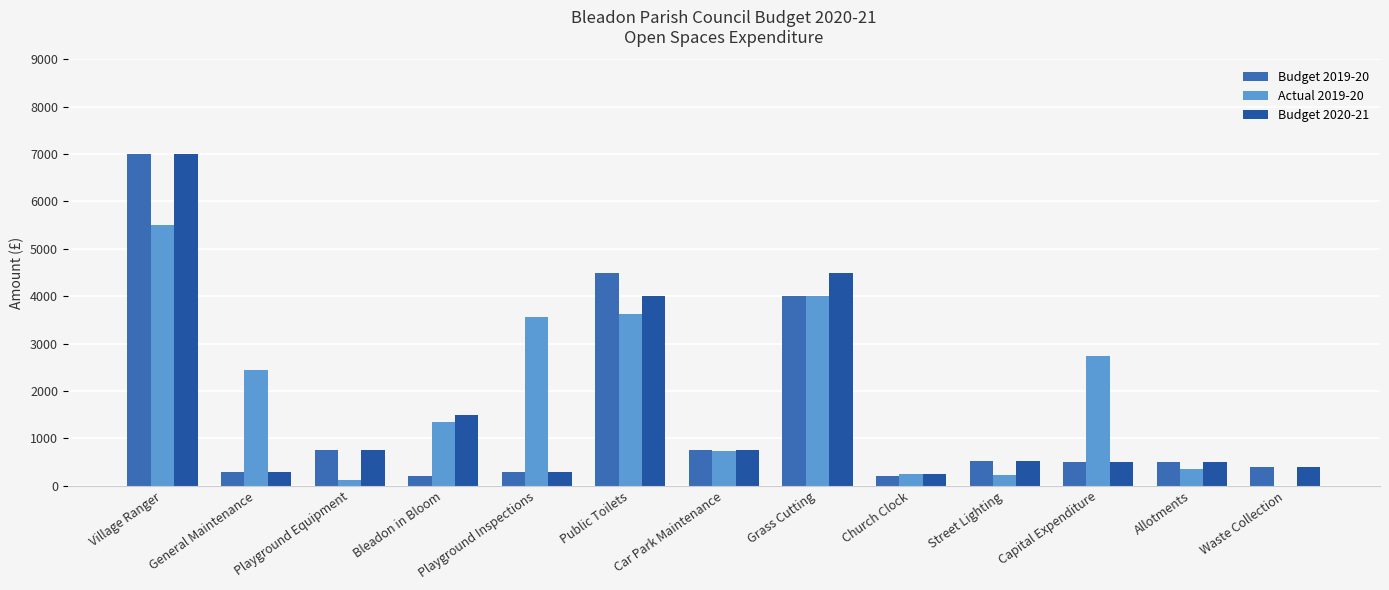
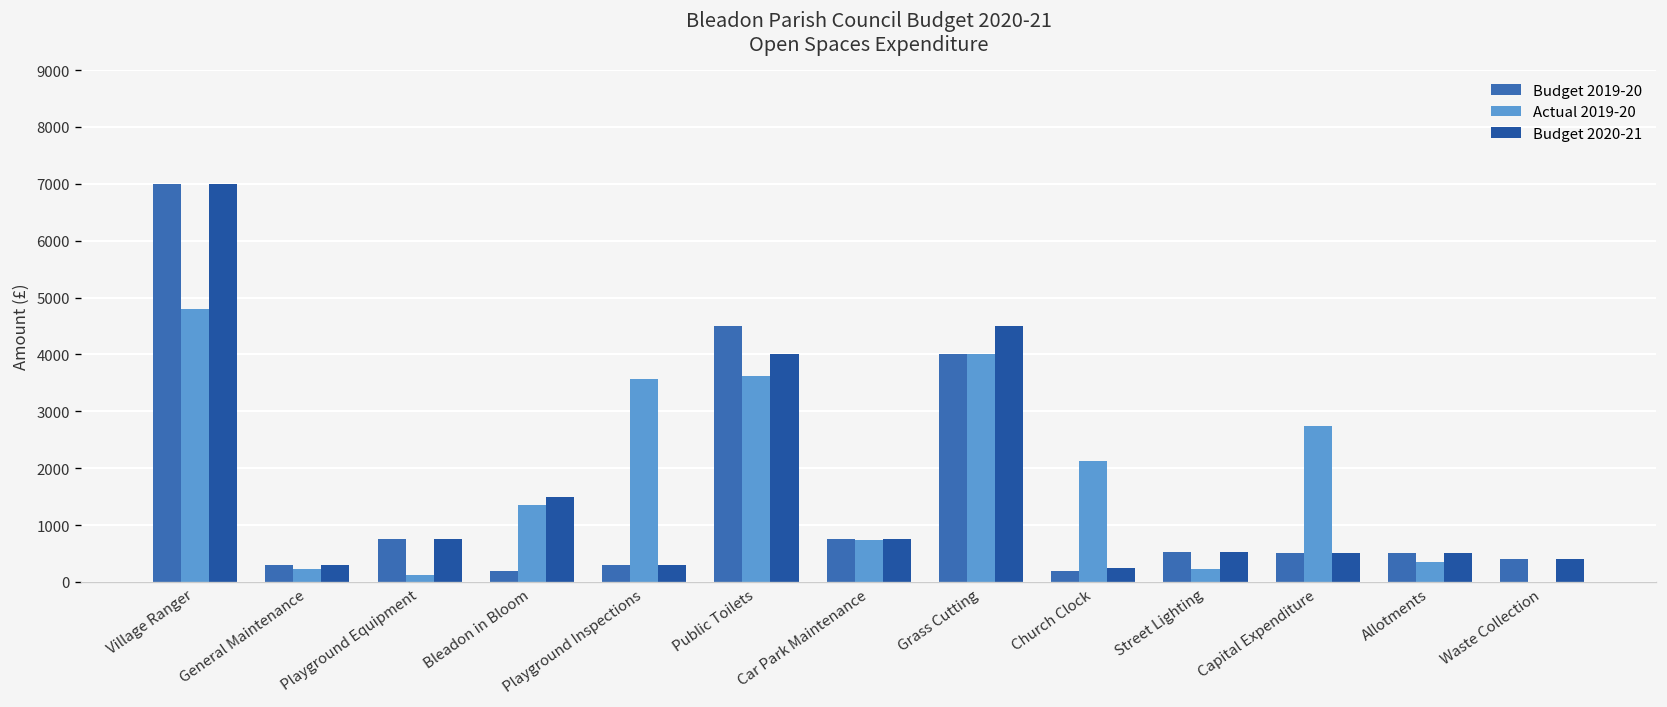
  {
    "Actual 2019-20": {
-     "Village Ranger": 5500,
-     "General Maintenance": 2400,
+     "Village Ranger": 4800,
+     "General Maintenance": 200,
      "Playground Equipment": 100,
      "Bleadon in Bloom": 1400,
      "Playground Inspections": 3600,
      "Public Toilets": 3600,
      "Car Park Maintenance": 700,
      "Grass Cutting": 4000,
-     "Church Clock": 300,
+     "Church Clock": 2100,
      "Street Lighting": 200,
      "Capital Expenditure": 2700,
      "Allotments": 400,
      "Waste Collection": 0
    }
  }
